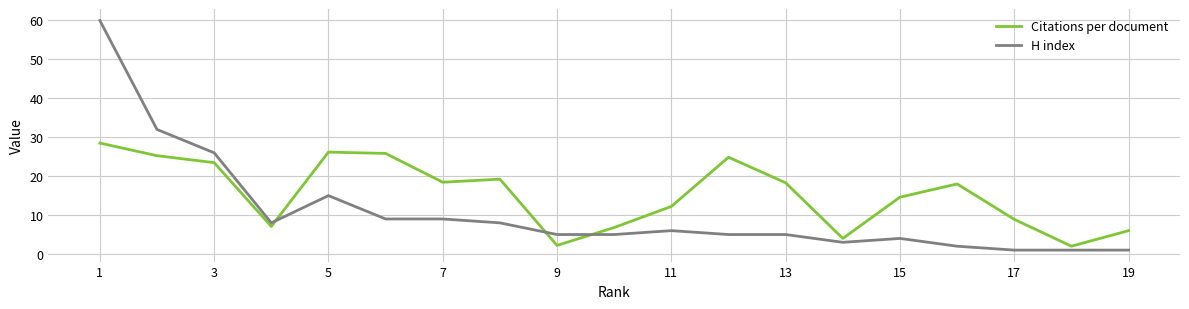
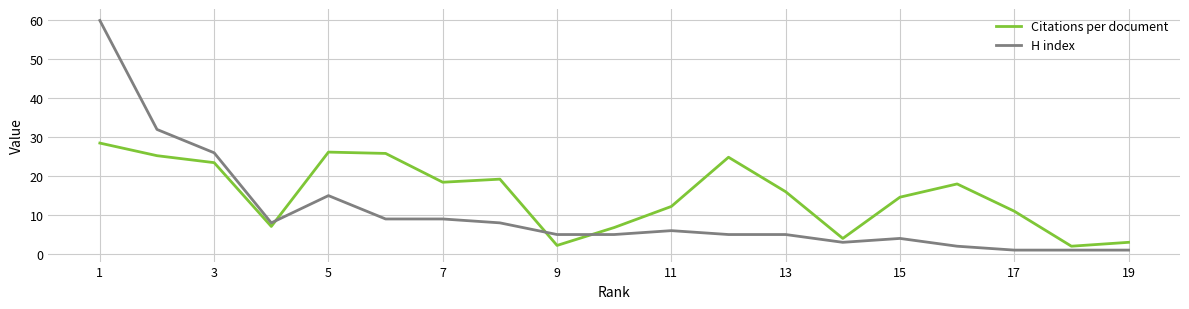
  {
    "Citations per document": {
      "1": 29,
      "3": 23,
      "5": 26,
      "7": 18,
      "9": 2,
      "11": 12,
-     "13": 18,
+     "13": 16,
      "15": 15,
-     "17": 9,
-     "19": 6
+     "17": 11,
+     "19": 3
    },
    "H index": {
      "1": 60,
      "3": 26,
      "5": 15,
      "7": 9,
      "9": 5,
      "11": 6,
      "13": 5,
      "15": 4,
      "17": 1,
      "19": 1
    }
  }
